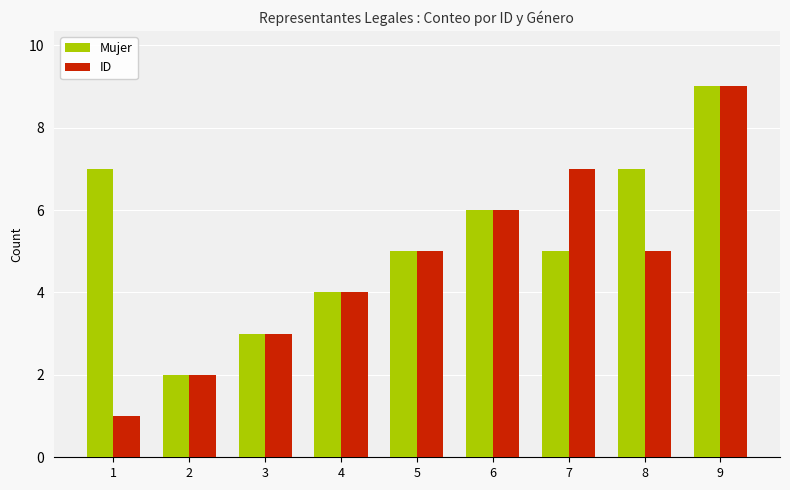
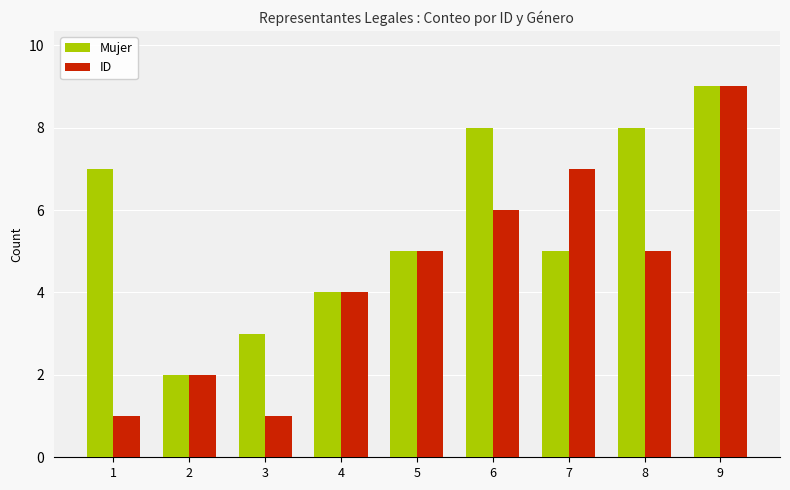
  {
    "Mujer": {
      "1": 7,
      "2": 2,
      "3": 3,
      "4": 4,
      "5": 5,
-     "6": 6,
+     "6": 8,
      "7": 5,
-     "8": 7,
+     "8": 8,
      "9": 9
    },
    "ID": {
      "1": 1,
      "2": 2,
-     "3": 3,
+     "3": 1,
      "4": 4,
      "5": 5,
      "6": 6,
      "7": 7,
      "8": 5,
      "9": 9
    }
  }
